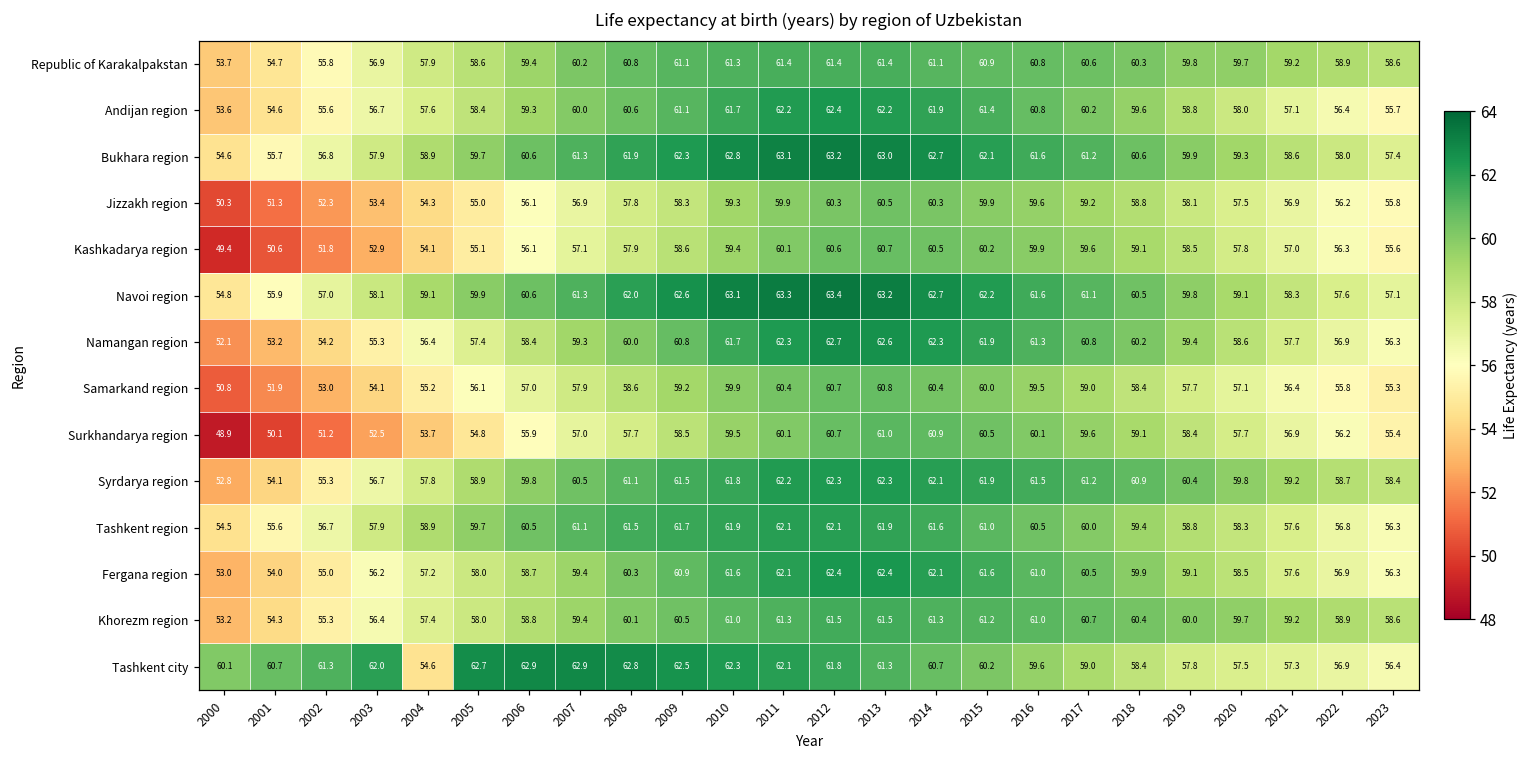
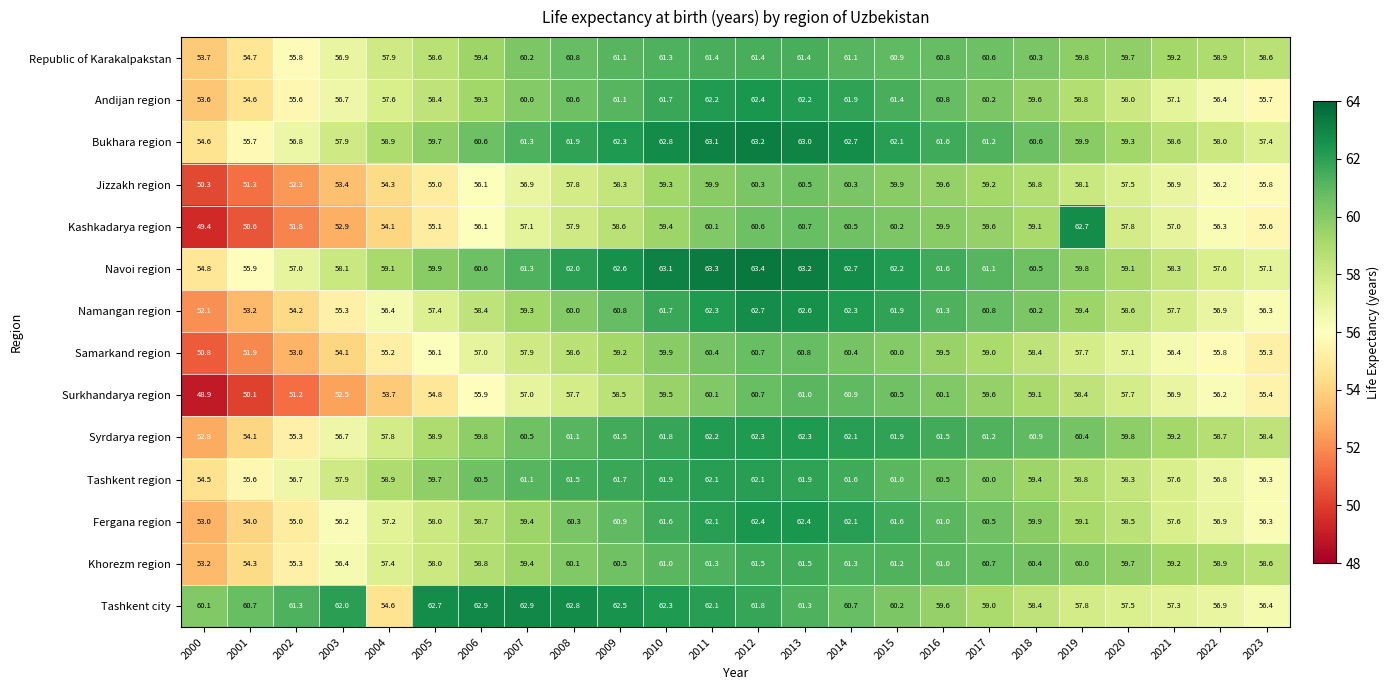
  {
    "Kashkadarya region": {
      "2000": 49.4,
      "2001": 50.6,
      "2002": 51.8,
      "2003": 52.9,
      "2004": 54.1,
      "2005": 55.1,
      "2006": 56.1,
      "2007": 57.1,
      "2008": 57.9,
      "2009": 58.6,
      "2010": 59.4,
      "2011": 60.1,
      "2012": 60.6,
      "2013": 60.7,
      "2014": 60.5,
      "2015": 60.2,
      "2016": 59.9,
      "2017": 59.6,
      "2018": 59.1,
-     "2019": 58.5,
+     "2019": 62.7,
      "2020": 57.8,
      "2021": 57.0,
      "2022": 56.3,
      "2023": 55.6
    }
  }
